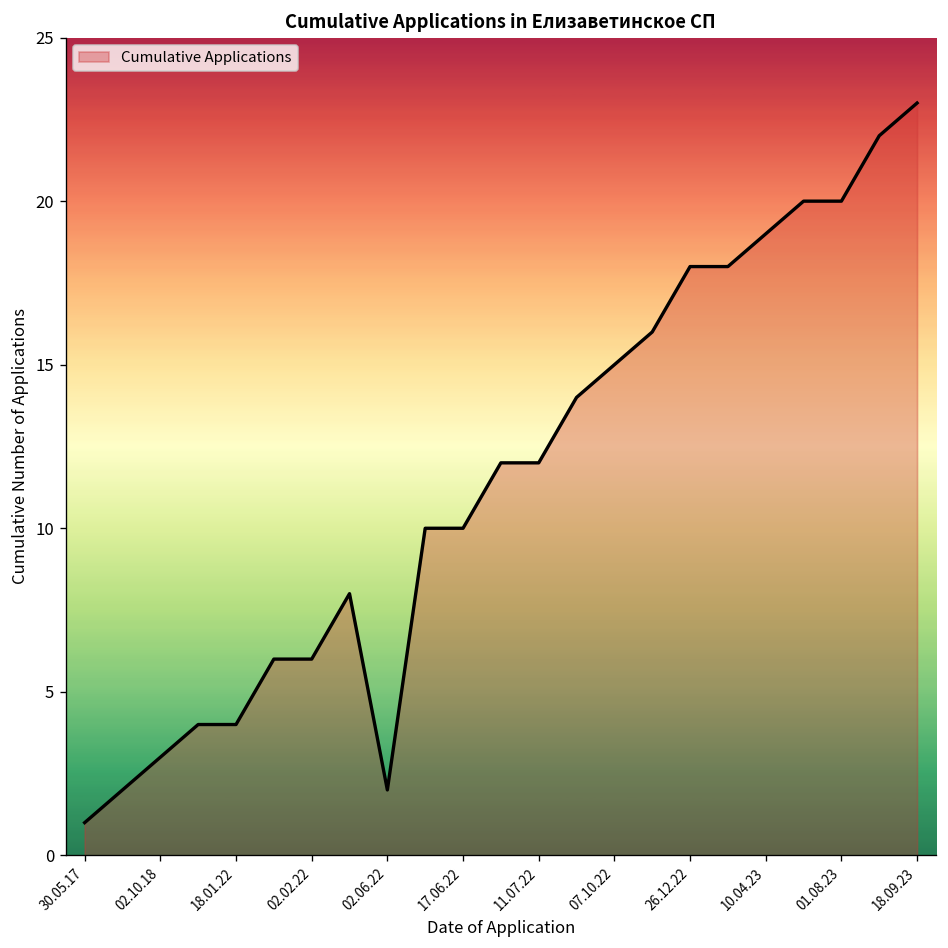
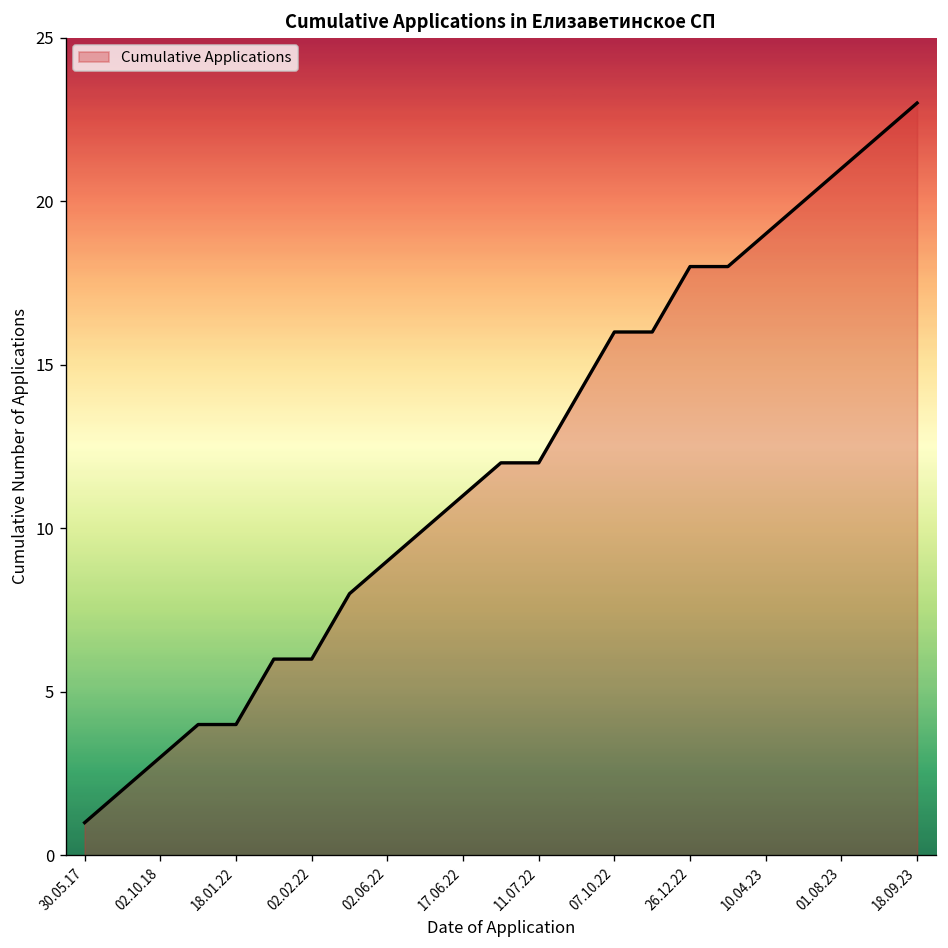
  {
    "30.05.17": 1,
    "02.10.18": 3,
    "18.01.22": 4,
    "02.02.22": 6,
-   "02.06.22": 2,
-   "17.06.22": 10,
+   "02.06.22": 9,
+   "17.06.22": 11,
    "11.07.22": 12,
-   "07.10.22": 15,
+   "07.10.22": 16,
    "26.12.22": 18,
    "10.04.23": 19,
-   "01.08.23": 20,
+   "01.08.23": 21,
    "18.09.23": 23
  }
